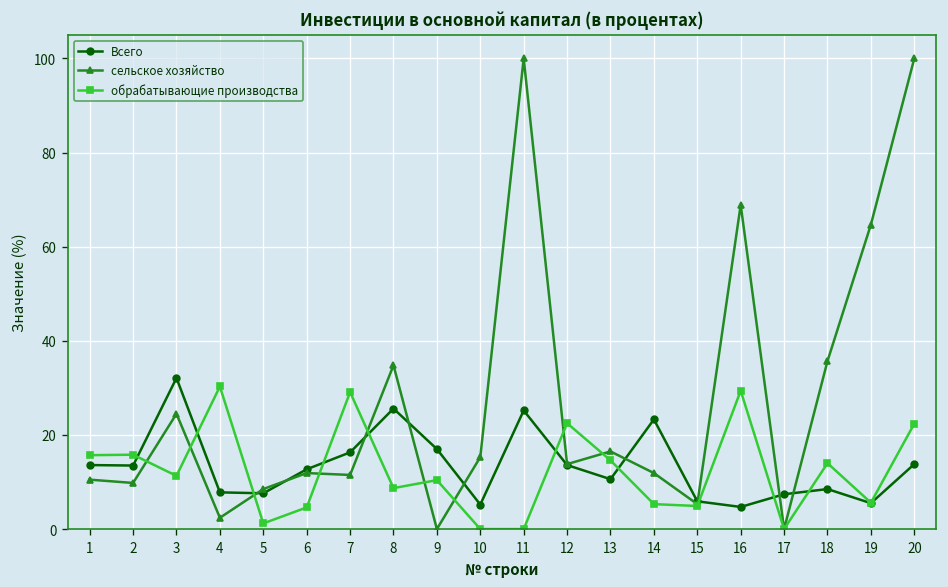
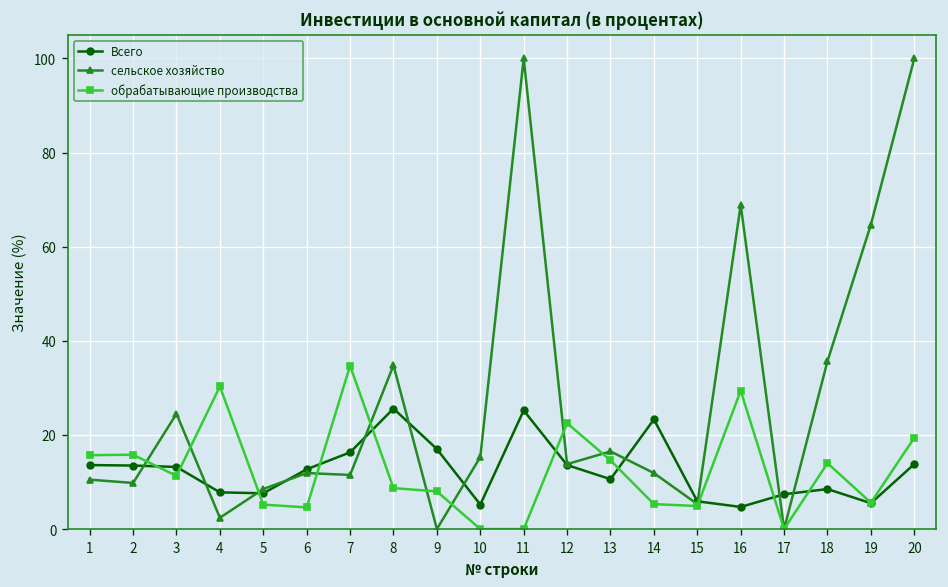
  {
    "Всего": {
      "1": 14,
      "2": 14,
-     "3": 32,
+     "3": 13,
      "4": 8,
      "5": 8,
      "6": 13,
      "7": 16,
      "8": 26,
      "9": 17,
      "10": 5,
      "11": 25,
      "13": 11,
      "14": 23,
      "16": 5,
      "17": 7,
      "18": 9,
      "20": 14
    },
    "сельское хозяйство": {
      "1": 11,
      "2": 10,
      "3": 25,
      "4": 2,
      "5": 9,
      "6": 12,
      "7": 12,
      "8": 35,
      "9": 0,
      "10": 15,
      "11": 100,
      "13": 17,
      "14": 12,
      "16": 69,
      "18": 36,
      "19": 65,
      "20": 100
    },
    "обрабатывающие производства": {
      "1": 16,
      "2": 16,
      "3": 11,
      "4": 30,
-     "5": 1,
+     "5": 5,
      "6": 5,
-     "7": 29,
+     "7": 35,
      "8": 9,
-     "9": 10,
+     "9": 8,
      "10": 0,
      "11": 0,
      "12": 23,
      "13": 15,
      "14": 5,
      "16": 29,
      "18": 14,
-     "20": 22
+     "20": 19
    }
  }
